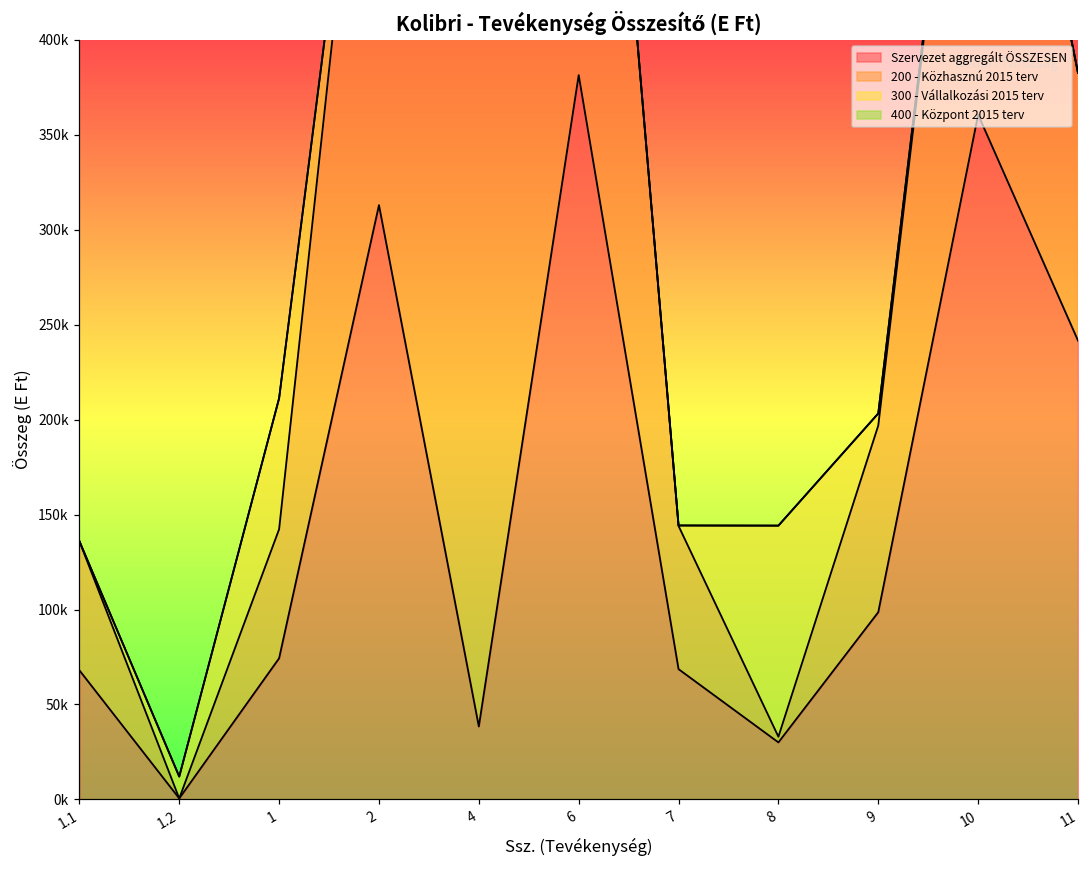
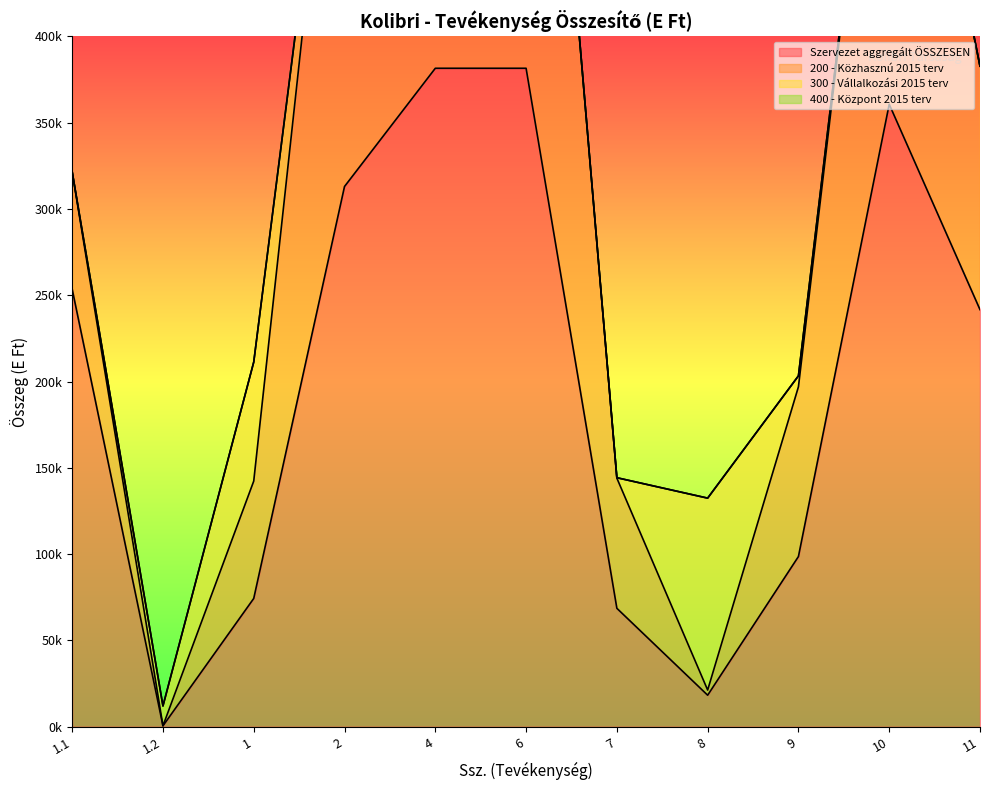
  {
    "Szervezet aggregált ÖSSZESEN": {
-     "1.1": 68000,
+     "1.1": 254000,
      "1": 74000,
      "2": 313000,
-     "4": 38000,
+     "4": 381000,
      "6": 381000,
      "7": 69000,
-     "8": 30000,
+     "8": 18000,
      "9": 99000,
      "11": 242000
    },
    "200 - Közhasznú 2015 terv": {
      "1": 68000,
      "8": 3000,
      "9": 98000
    }
  }
